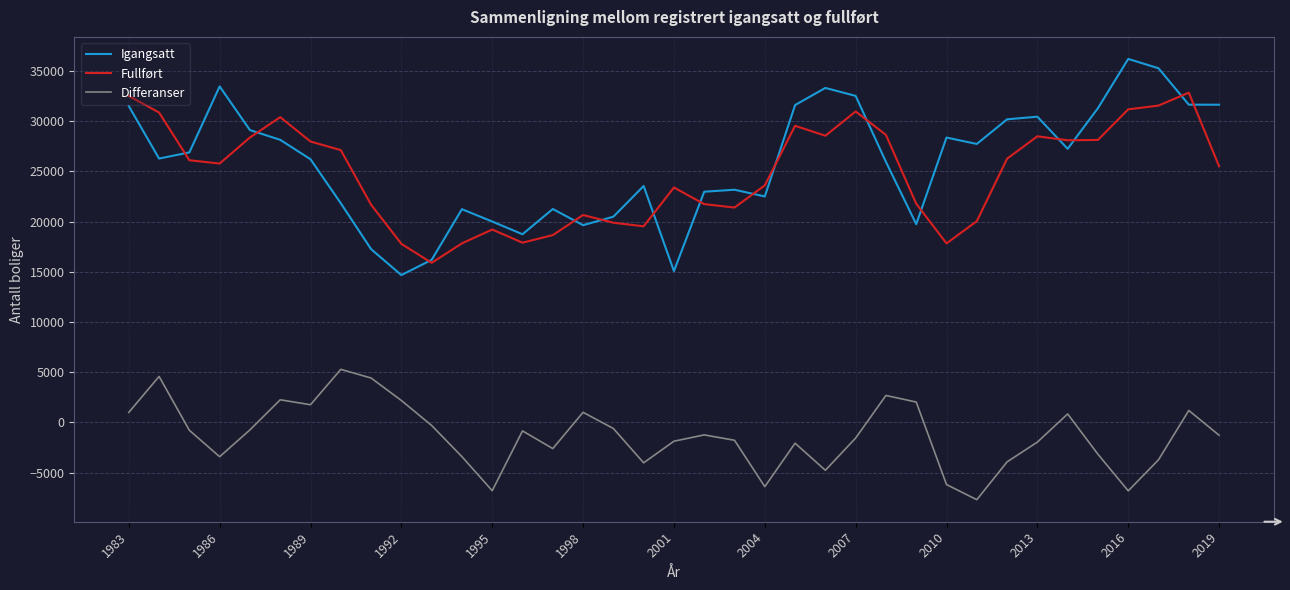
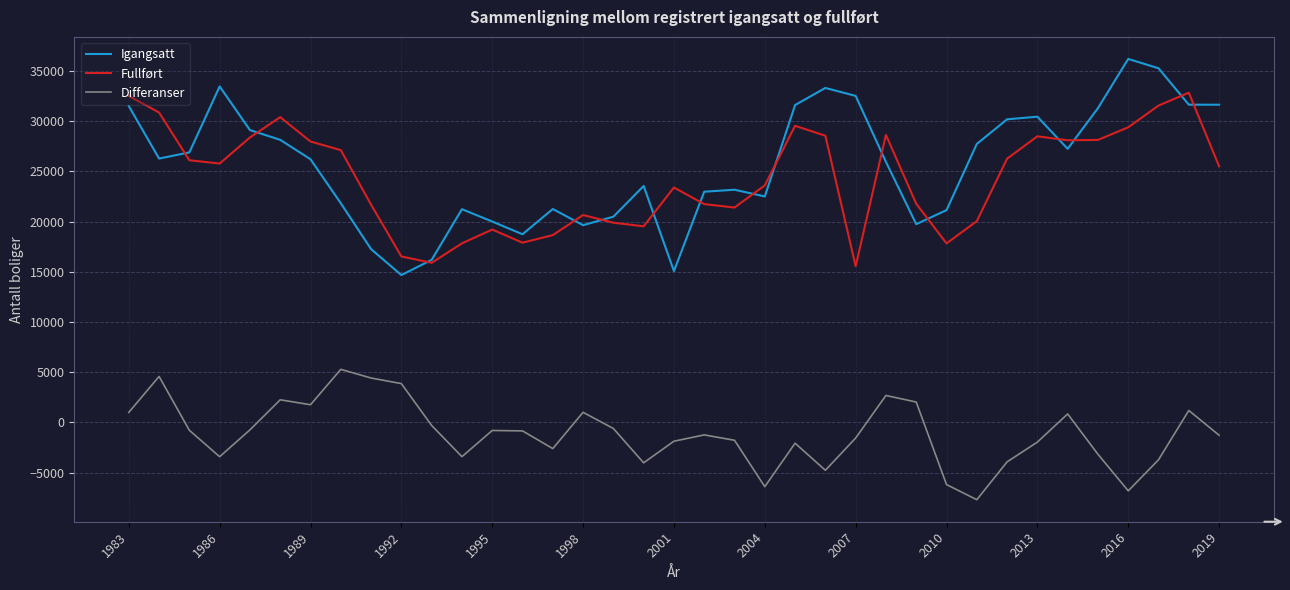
  {
    "Igangsatt": {
      "1983": 31500,
      "1986": 33500,
      "1989": 26200,
      "1992": 14700,
      "1995": 20000,
      "1998": 19600,
      "2001": 15100,
      "2004": 22500,
      "2007": 32500,
-     "2010": 28400,
+     "2010": 21100,
      "2013": 30500,
      "2016": 36200,
      "2019": 31600
    },
    "Fullført": {
      "1986": 25800,
      "1989": 28000,
-     "1992": 17800,
+     "1992": 16500,
      "1995": 19200,
      "1998": 20700,
      "2001": 23400,
      "2004": 23600,
-     "2007": 31000,
+     "2007": 15600,
      "2010": 17800,
      "2013": 28500,
-     "2016": 31200,
+     "2016": 29400,
      "2019": 25500
    },
    "Differanser": {
      "1983": 1000,
      "1986": -3400,
      "1989": 1800,
-     "1992": 2200,
-     "1995": -6800,
+     "1992": 3900,
+     "1995": -800,
      "1998": 1000,
      "2001": -1900,
      "2004": -6400,
      "2007": -1600,
      "2010": -6200,
      "2013": -2000,
      "2016": -6800,
      "2019": -1300
    }
  }
